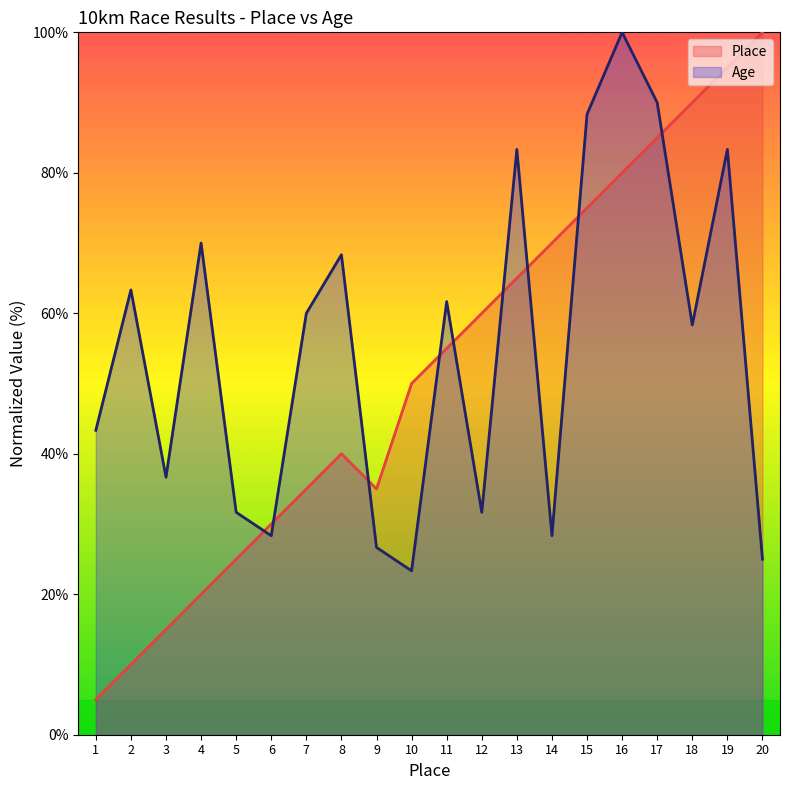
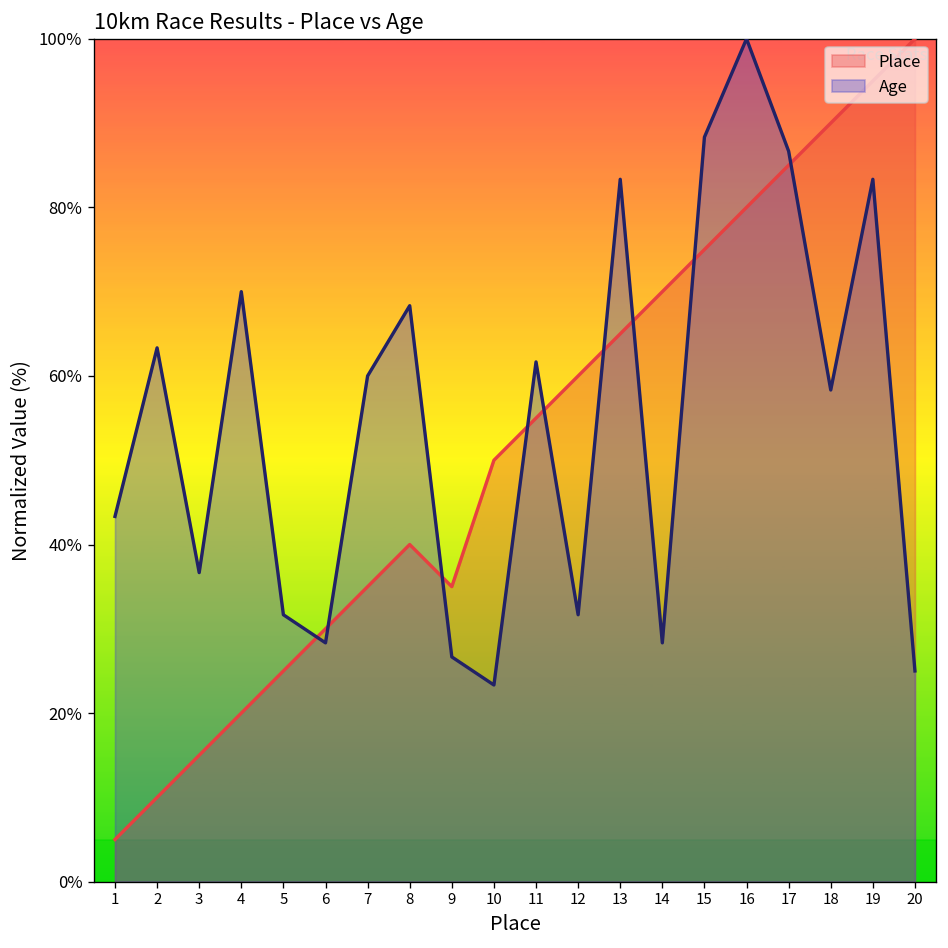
  {
    "Place": {
      "2": "10%",
      "3": "15%",
      "4": "20%",
      "5": "25%",
      "6": "30%",
      "7": "35%",
      "8": "40%",
      "9": "35%",
      "10": "50%",
      "11": "55%",
      "12": "60%",
      "13": "65%",
      "14": "70%",
      "15": "75%",
      "16": "80%",
      "17": "85%",
      "18": "90%",
      "20": "100%"
    },
    "Age": {
      "1": "43%",
      "2": "63%",
      "3": "37%",
      "4": "70%",
      "5": "32%",
      "6": "28%",
      "7": "60%",
      "8": "68%",
      "9": "27%",
      "10": "23%",
      "11": "62%",
      "12": "32%",
      "13": "83%",
      "14": "28%",
      "15": "88%",
      "16": "100%",
-     "17": "90%",
+     "17": "87%",
      "18": "58%",
      "19": "83%",
      "20": "25%"
    }
  }
